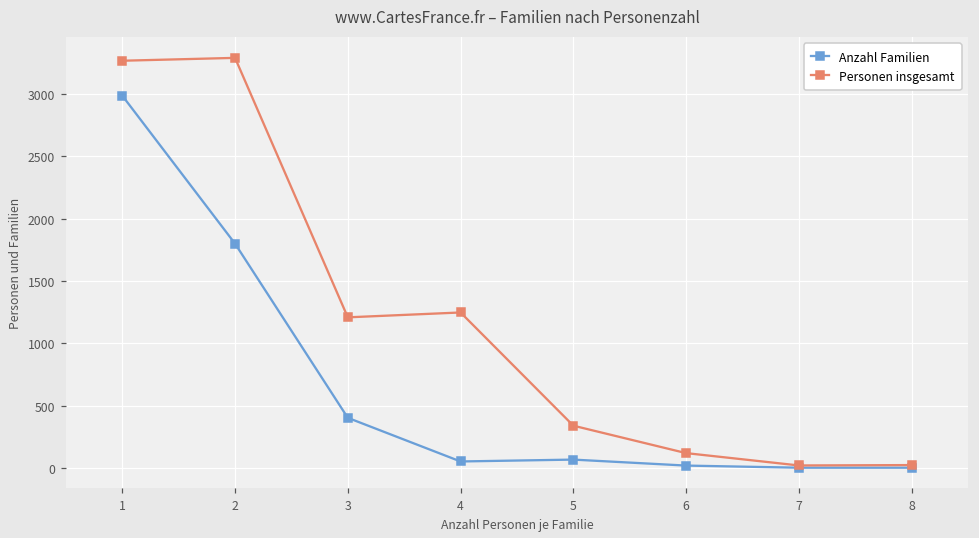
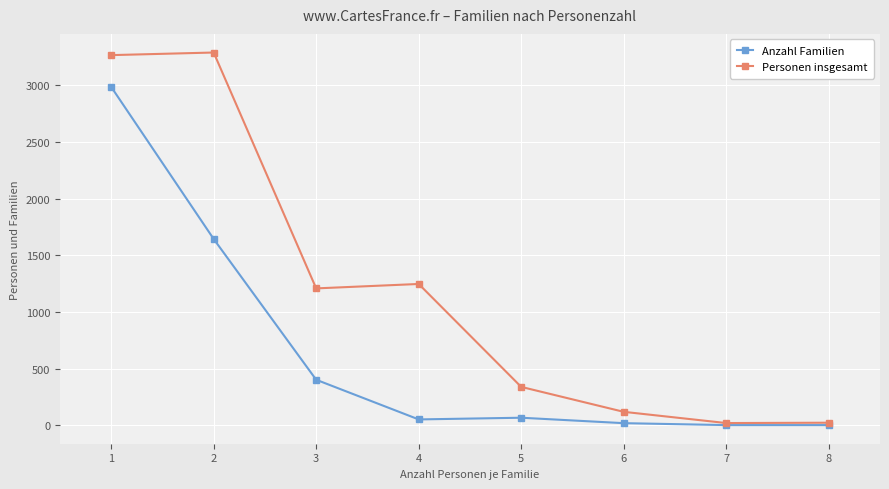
  {
    "Anzahl Familien": {
      "1": 2990,
-     "2": 1800,
+     "2": 1650,
      "3": 400,
      "4": 50,
      "5": 70,
      "6": 20
    },
    "Personen insgesamt": {
      "1": 3270,
      "2": 3290,
      "3": 1210,
      "4": 1250,
      "5": 340,
      "6": 120
    }
  }
